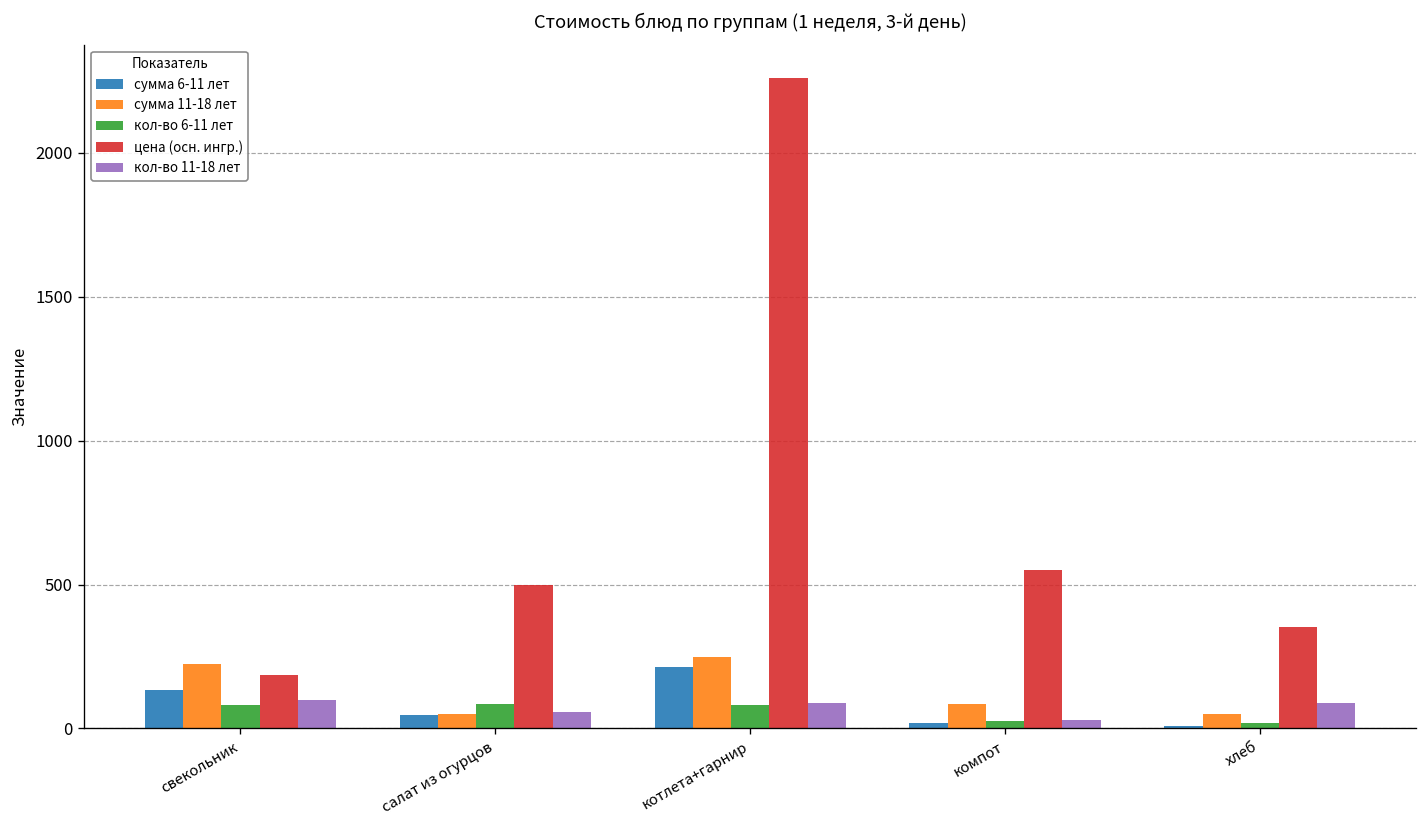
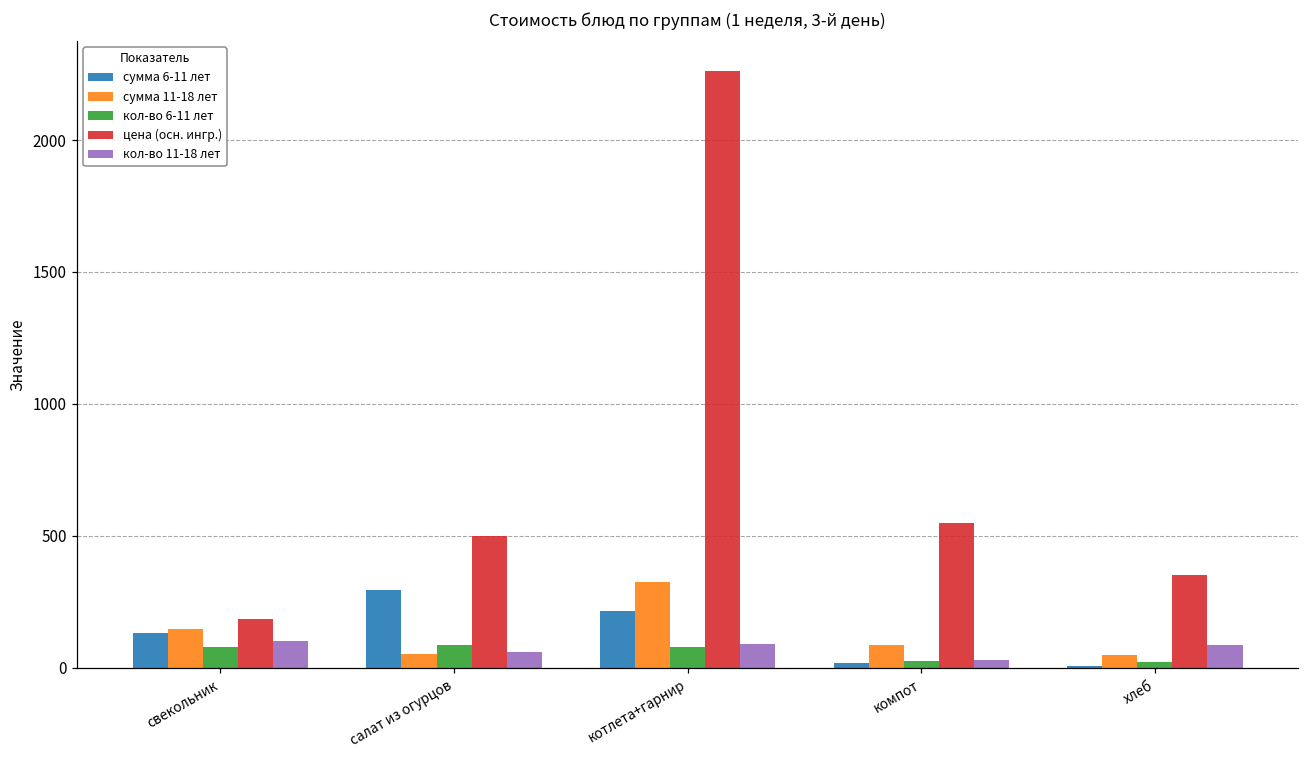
  {
    "сумма 6-11 лет": {
      "свекольник": 130,
-     "салат из огурцов": 50,
+     "салат из огурцов": 290,
      "котлета+гарнир": 210,
      "компот": 20
    },
    "сумма 11-18 лет": {
-     "свекольник": 220,
+     "свекольник": 150,
      "салат из огурцов": 50,
-     "котлета+гарнир": 250,
+     "котлета+гарнир": 330,
      "компот": 90,
      "хлеб": 50
    },
    "кол-во 6-11 лет": {
      "свекольник": 80,
      "салат из огурцов": 90,
      "котлета+гарнир": 80,
      "компот": 30,
      "хлеб": 20
    },
    "цена (осн. ингр.)": {
      "свекольник": 190,
      "салат из огурцов": 500,
      "котлета+гарнир": 2260,
      "компот": 550,
      "хлеб": 350
    },
    "кол-во 11-18 лет": {
      "свекольник": 100,
      "салат из огурцов": 60,
      "котлета+гарнир": 90,
      "компот": 30,
      "хлеб": 90
    }
  }
